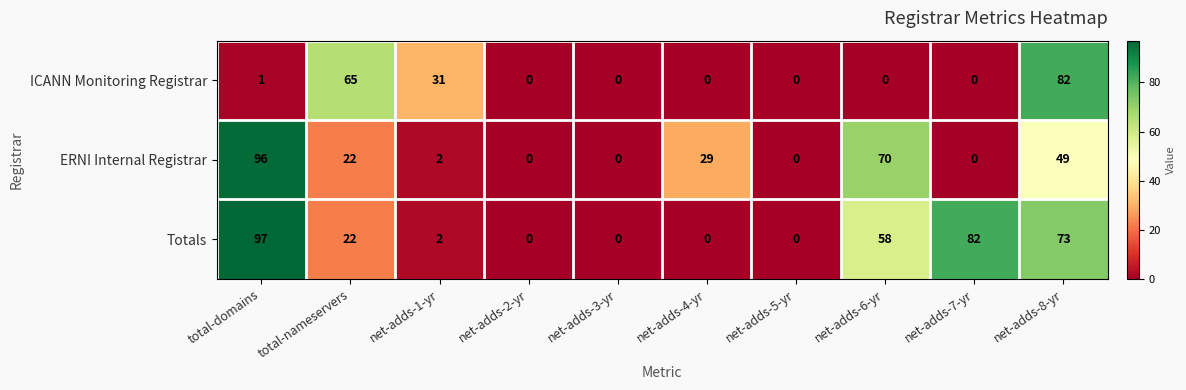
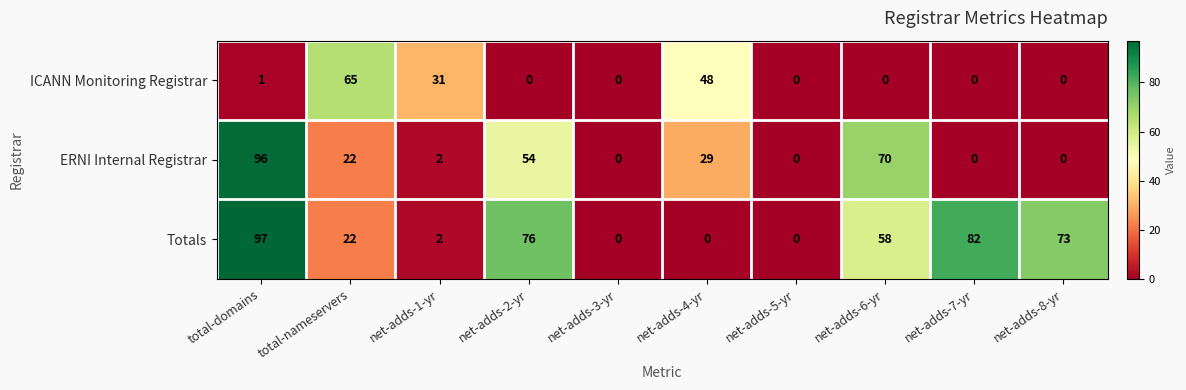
  {
    "ICANN Monitoring Registrar": {
      "total-domains": 1,
      "total-nameservers": 65,
      "net-adds-1-yr": 31,
      "net-adds-2-yr": 0,
      "net-adds-3-yr": 0,
-     "net-adds-4-yr": 0,
+     "net-adds-4-yr": 48,
      "net-adds-5-yr": 0,
      "net-adds-6-yr": 0,
      "net-adds-7-yr": 0,
-     "net-adds-8-yr": 82
+     "net-adds-8-yr": 0
    },
    "ERNI Internal Registrar": {
      "total-domains": 96,
      "total-nameservers": 22,
      "net-adds-1-yr": 2,
-     "net-adds-2-yr": 0,
+     "net-adds-2-yr": 54,
      "net-adds-3-yr": 0,
      "net-adds-4-yr": 29,
      "net-adds-5-yr": 0,
      "net-adds-6-yr": 70,
      "net-adds-7-yr": 0,
-     "net-adds-8-yr": 49
+     "net-adds-8-yr": 0
    },
    "Totals": {
      "total-domains": 97,
      "total-nameservers": 22,
      "net-adds-1-yr": 2,
-     "net-adds-2-yr": 0,
+     "net-adds-2-yr": 76,
      "net-adds-3-yr": 0,
      "net-adds-4-yr": 0,
      "net-adds-5-yr": 0,
      "net-adds-6-yr": 58,
      "net-adds-7-yr": 82,
      "net-adds-8-yr": 73
    }
  }
